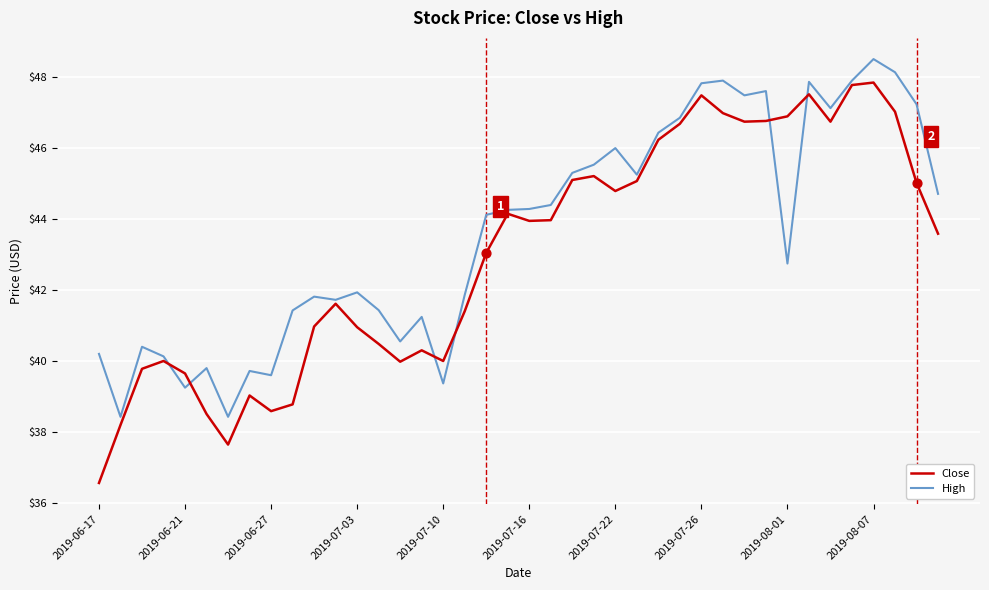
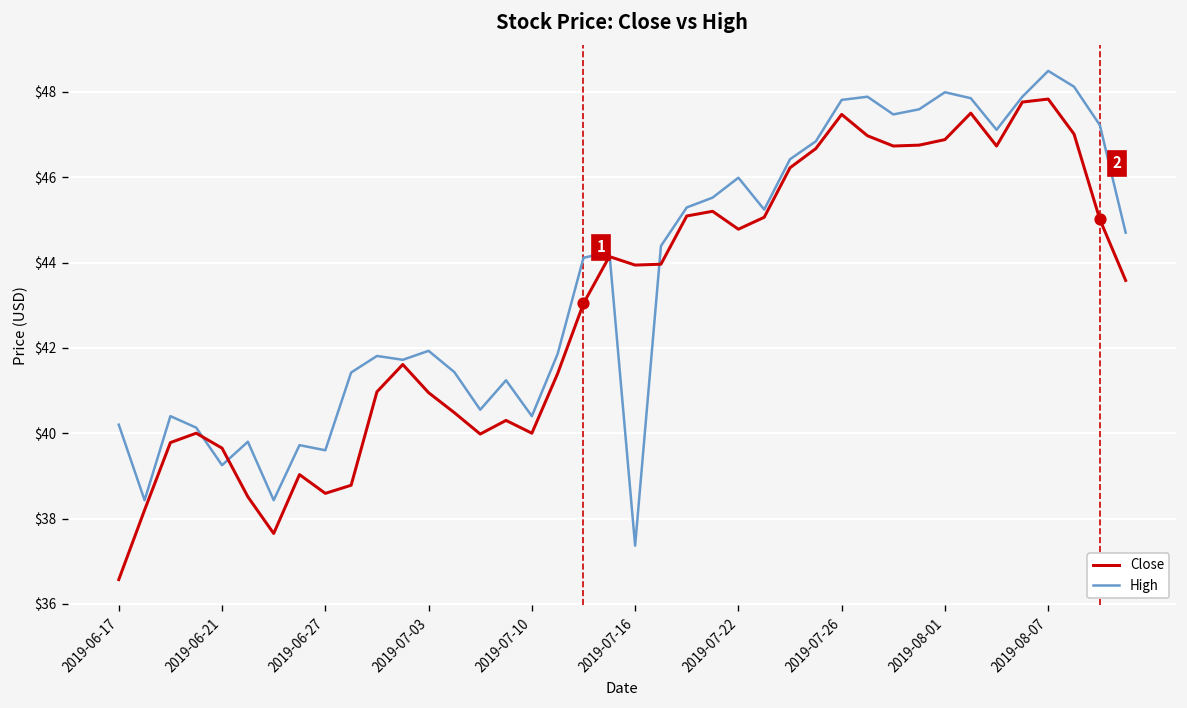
  {
    "High": {
      "2019-06-17": "$40.2",
      "2019-06-21": "$39.3",
      "2019-06-27": "$39.6",
      "2019-07-03": "$41.9",
-     "2019-07-10": "$39.4",
-     "2019-07-16": "$44.3",
+     "2019-07-10": "$40.4",
+     "2019-07-16": "$37.4",
      "2019-07-22": "$46.0",
      "2019-07-26": "$47.8",
-     "2019-08-01": "$42.7",
+     "2019-08-01": "$48.0",
      "2019-08-07": "$48.5"
    }
  }
